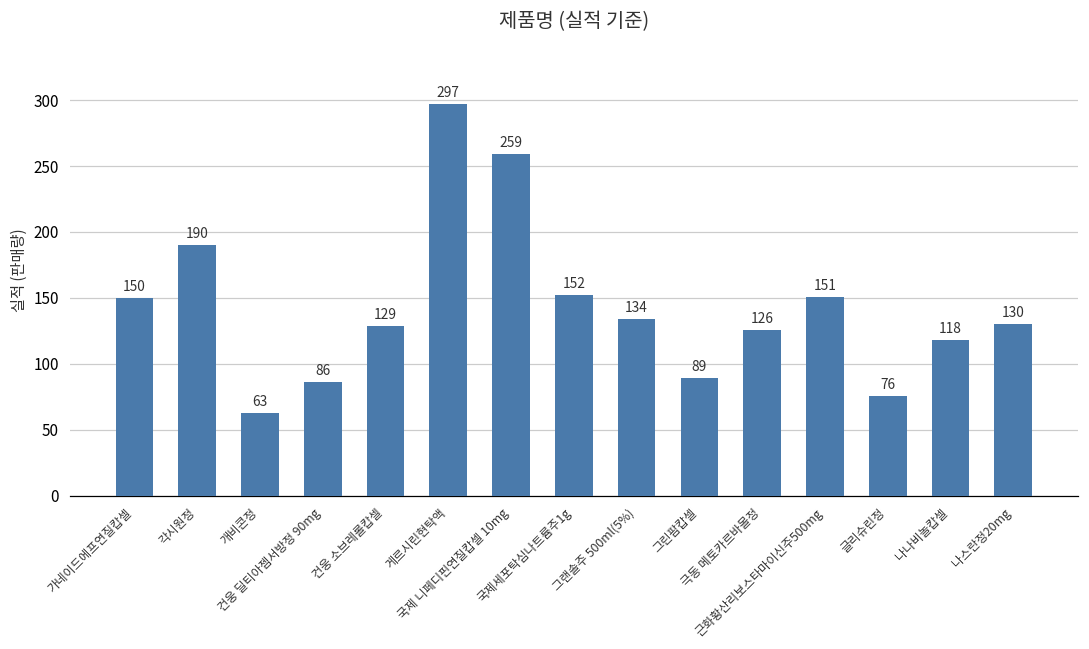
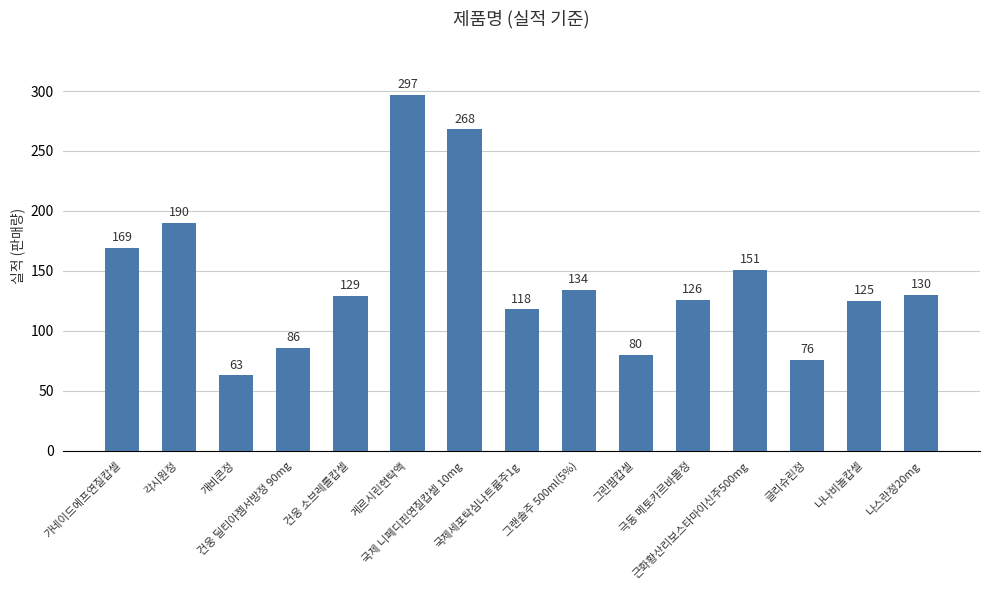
  {
-   "가네이드에프연질캅셀": 150,
+   "가네이드에프연질캅셀": 169,
    "각시원정": 190,
    "개비콘정": 63,
    "건웅 딜티아젬서방정 90mg": 86,
    "건웅 소브레롤캅셀": 129,
    "게르시린현탁액": 297,
-   "국제 니페디핀연질캅셀 10mg": 259,
-   "국제세포탁심나트륨주1g": 152,
+   "국제 니페디핀연질캅셀 10mg": 268,
+   "국제세포탁심나트륨주1g": 118,
    "그랜솔주 500ml(5%)": 134,
-   "그린팜캅셀": 89,
+   "그린팜캅셀": 80,
    "극동 메토카르바몰정": 126,
    "근화황산리보스타마이신주500mg": 151,
    "글리슈린정": 76,
-   "나나비놀캅셀": 118,
+   "나나비놀캅셀": 125,
    "나스란정20mg": 130
  }
